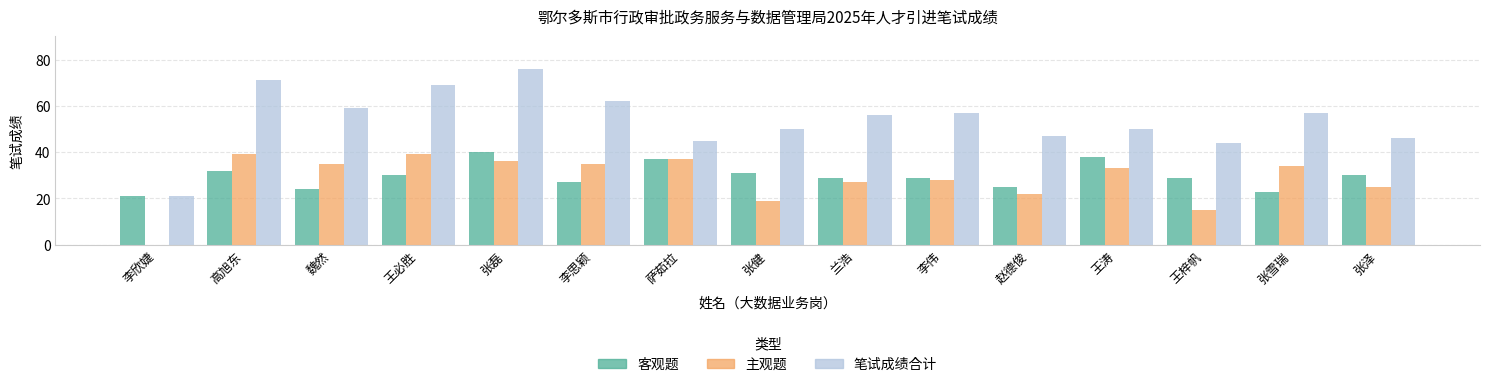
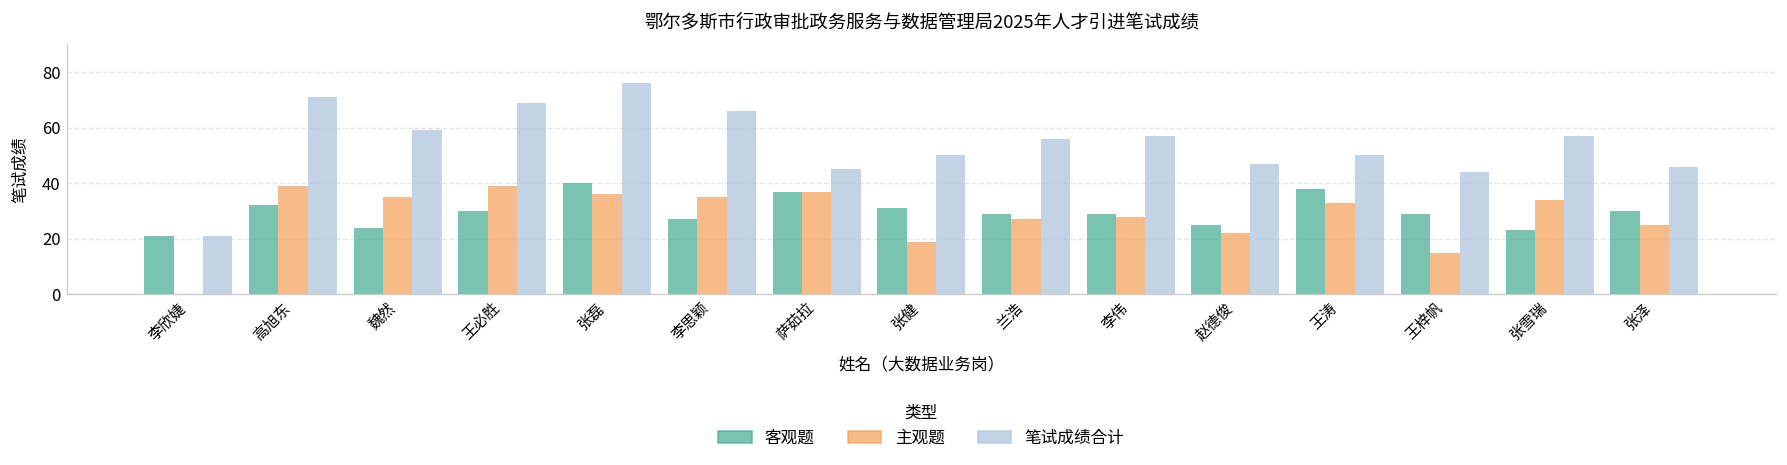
  {
    "客观题": {
      "李欣婕": 21,
      "高旭东": 32,
      "魏然": 24,
      "王必胜": 30,
      "张磊": 40,
      "李思颖": 27,
      "萨茹拉": 37,
      "张健": 31,
      "兰浩": 29,
      "李伟": 29,
      "赵德俊": 25,
      "王涛": 38,
      "王梓帆": 29,
      "张雪瑞": 23,
      "张泽": 30
    },
    "主观题": {
      "李欣婕": 0,
      "高旭东": 39,
      "魏然": 35,
      "王必胜": 39,
      "张磊": 36,
      "李思颖": 35,
      "萨茹拉": 37,
      "张健": 19,
      "兰浩": 27,
      "李伟": 28,
      "赵德俊": 22,
      "王涛": 33,
      "王梓帆": 15,
      "张雪瑞": 34,
      "张泽": 25
    },
    "笔试成绩合计": {
      "李欣婕": 21,
      "高旭东": 71,
      "魏然": 59,
      "王必胜": 69,
      "张磊": 76,
-     "李思颖": 62,
+     "李思颖": 66,
      "萨茹拉": 45,
      "张健": 50,
      "兰浩": 56,
      "李伟": 57,
      "赵德俊": 47,
      "王涛": 50,
      "王梓帆": 44,
      "张雪瑞": 57,
      "张泽": 46
    }
  }
